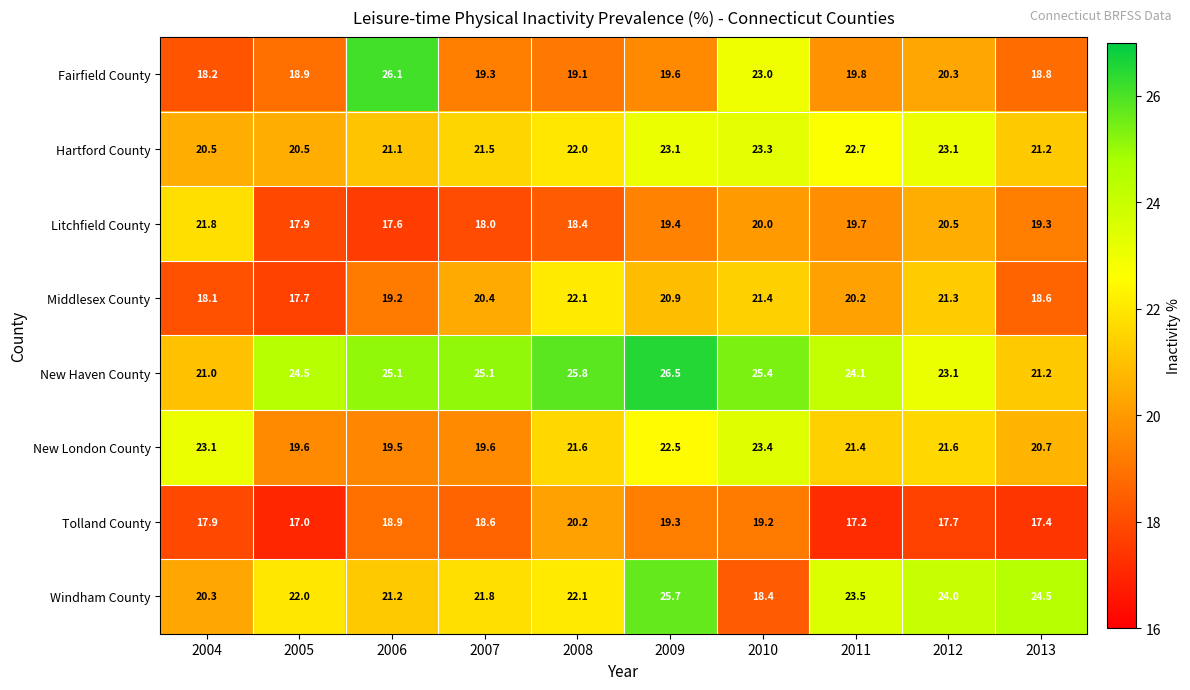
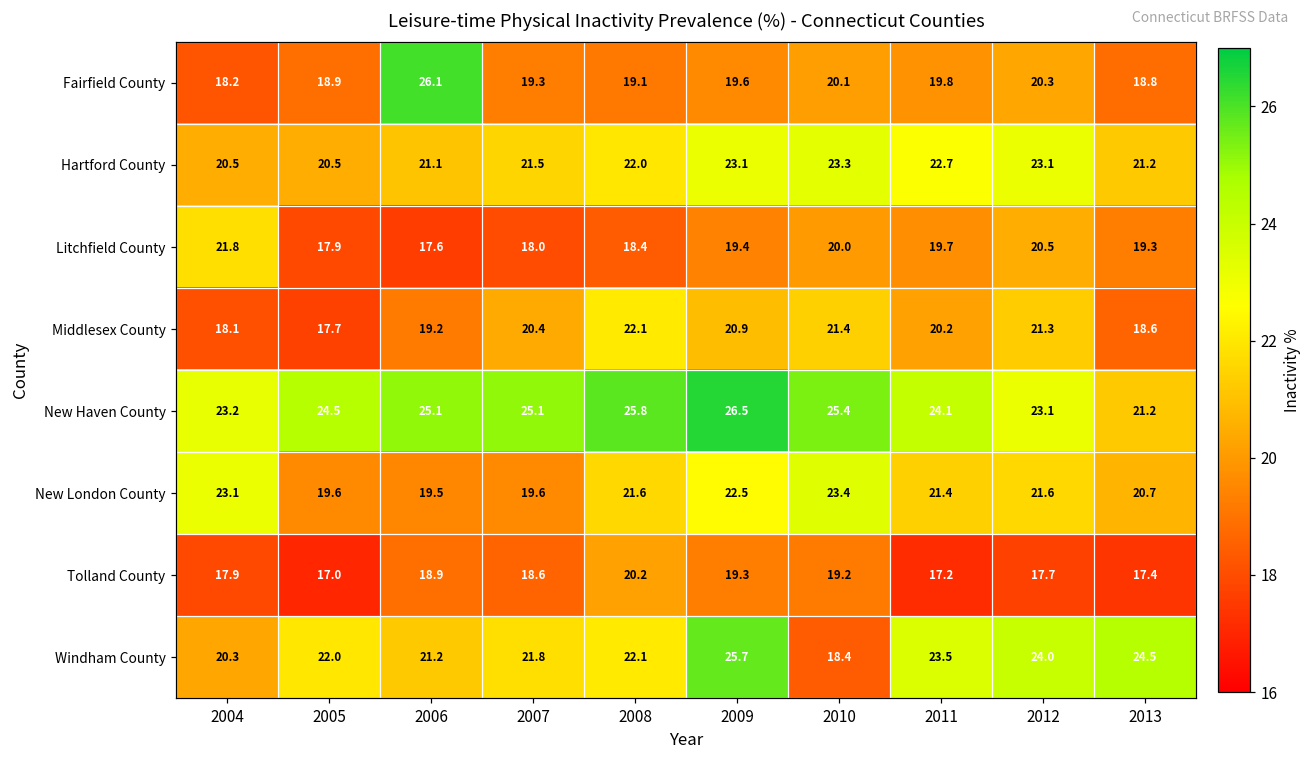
  {
    "Fairfield County": {
      "2004": 18.2,
      "2005": 18.9,
      "2006": 26.1,
      "2007": 19.3,
      "2008": 19.1,
      "2009": 19.6,
-     "2010": 23.0,
+     "2010": 20.1,
      "2011": 19.8,
      "2012": 20.3,
      "2013": 18.8
    },
    "Hartford County": {
      "2004": 20.5,
      "2005": 20.5,
      "2006": 21.1,
      "2007": 21.5,
      "2008": 22.0,
      "2009": 23.1,
      "2010": 23.3,
      "2011": 22.7,
      "2012": 23.1,
      "2013": 21.2
    },
    "Litchfield County": {
      "2004": 21.8,
      "2005": 17.9,
      "2006": 17.6,
      "2007": 18.0,
      "2008": 18.4,
      "2009": 19.4,
      "2010": 20.0,
      "2011": 19.7,
      "2012": 20.5,
      "2013": 19.3
    },
    "Middlesex County": {
      "2004": 18.1,
      "2005": 17.7,
      "2006": 19.2,
      "2007": 20.4,
      "2008": 22.1,
      "2009": 20.9,
      "2010": 21.4,
      "2011": 20.2,
      "2012": 21.3,
      "2013": 18.6
    },
    "New Haven County": {
-     "2004": 21.0,
+     "2004": 23.2,
      "2005": 24.5,
      "2006": 25.1,
      "2007": 25.1,
      "2008": 25.8,
      "2009": 26.5,
      "2010": 25.4,
      "2011": 24.1,
      "2012": 23.1,
      "2013": 21.2
    },
    "New London County": {
      "2004": 23.1,
      "2005": 19.6,
      "2006": 19.5,
      "2007": 19.6,
      "2008": 21.6,
      "2009": 22.5,
      "2010": 23.4,
      "2011": 21.4,
      "2012": 21.6,
      "2013": 20.7
    },
    "Tolland County": {
      "2004": 17.9,
      "2005": 17.0,
      "2006": 18.9,
      "2007": 18.6,
      "2008": 20.2,
      "2009": 19.3,
      "2010": 19.2,
      "2011": 17.2,
      "2012": 17.7,
      "2013": 17.4
    },
    "Windham County": {
      "2004": 20.3,
      "2005": 22.0,
      "2006": 21.2,
      "2007": 21.8,
      "2008": 22.1,
      "2009": 25.7,
      "2010": 18.4,
      "2011": 23.5,
      "2012": 24.0,
      "2013": 24.5
    }
  }
